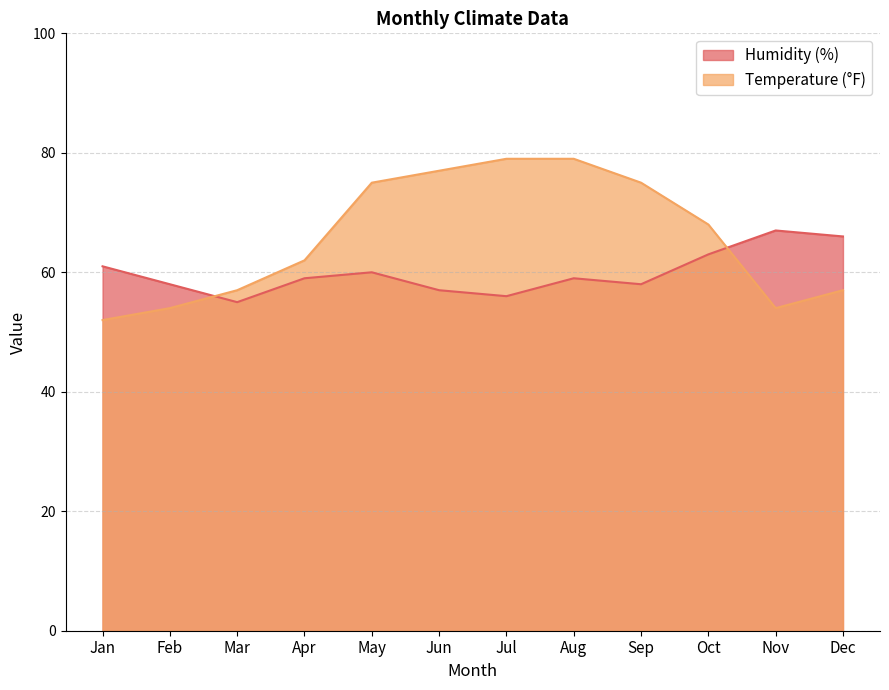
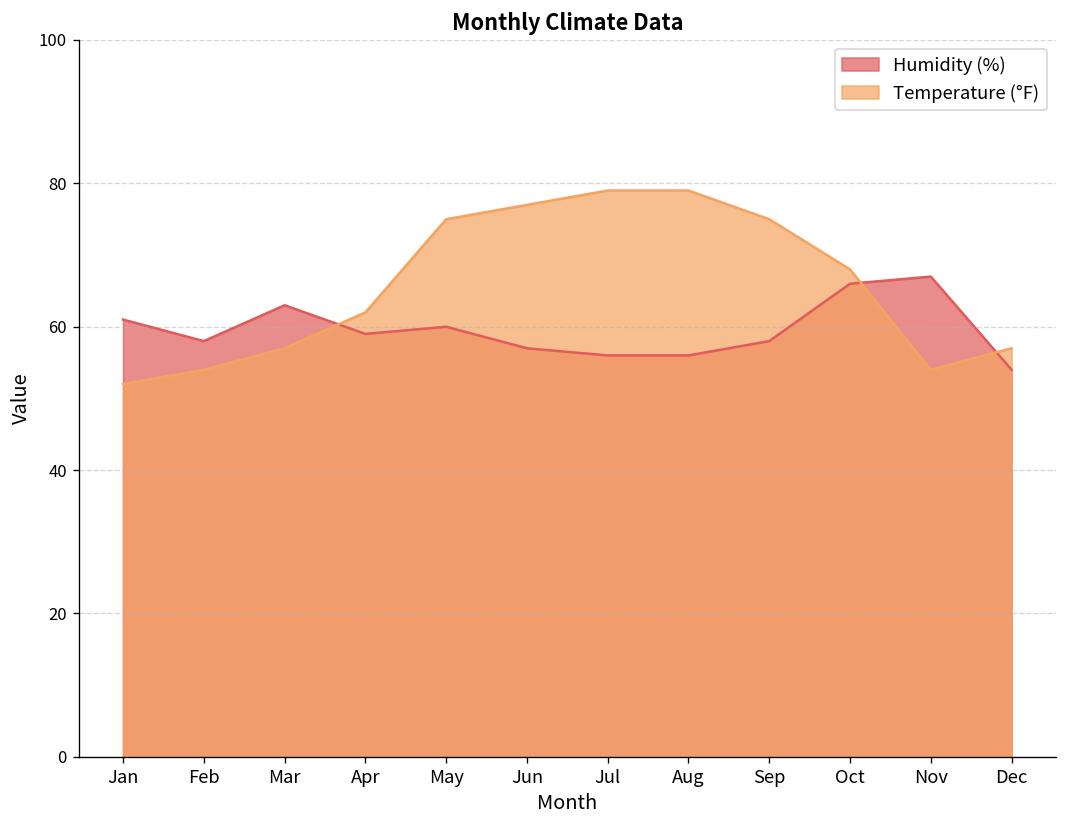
  {
    "Humidity (%)": {
      "Jan": 61,
      "Feb": 58,
-     "Mar": 55,
+     "Mar": 63,
      "Apr": 59,
      "May": 60,
      "Jun": 57,
      "Jul": 56,
-     "Aug": 59,
+     "Aug": 56,
      "Sep": 58,
-     "Oct": 63,
+     "Oct": 66,
      "Nov": 67,
-     "Dec": 66
+     "Dec": 54
    },
    "Temperature (°F)": {
      "Jan": 52,
      "Feb": 54,
      "Mar": 57,
      "Apr": 62,
      "May": 75,
      "Jun": 77,
      "Jul": 79,
      "Aug": 79,
      "Sep": 75,
      "Oct": 68,
      "Nov": 54,
      "Dec": 57
    }
  }
